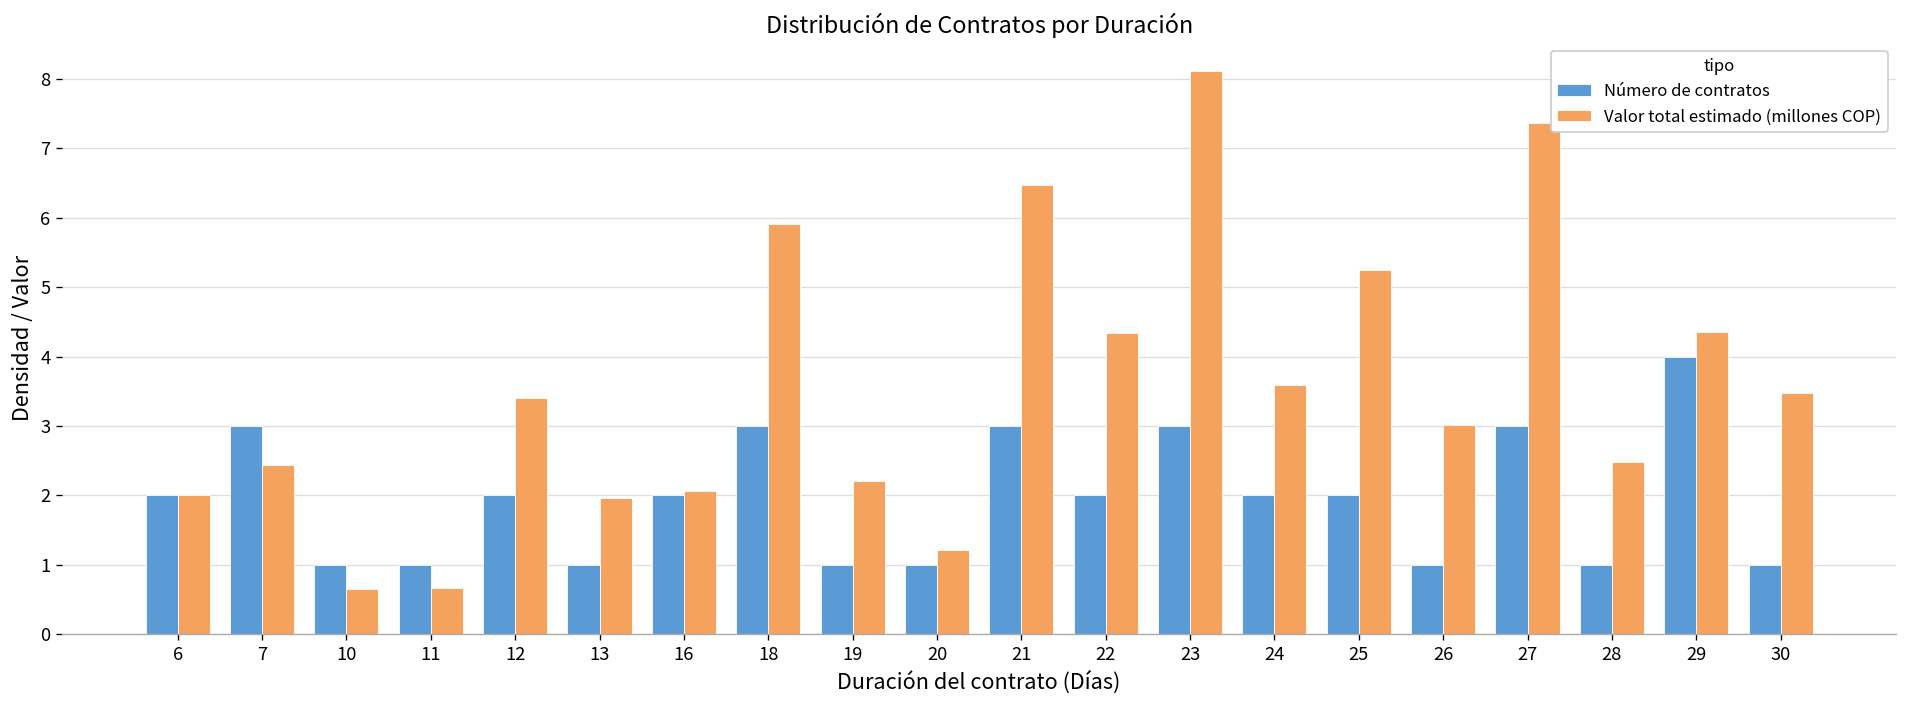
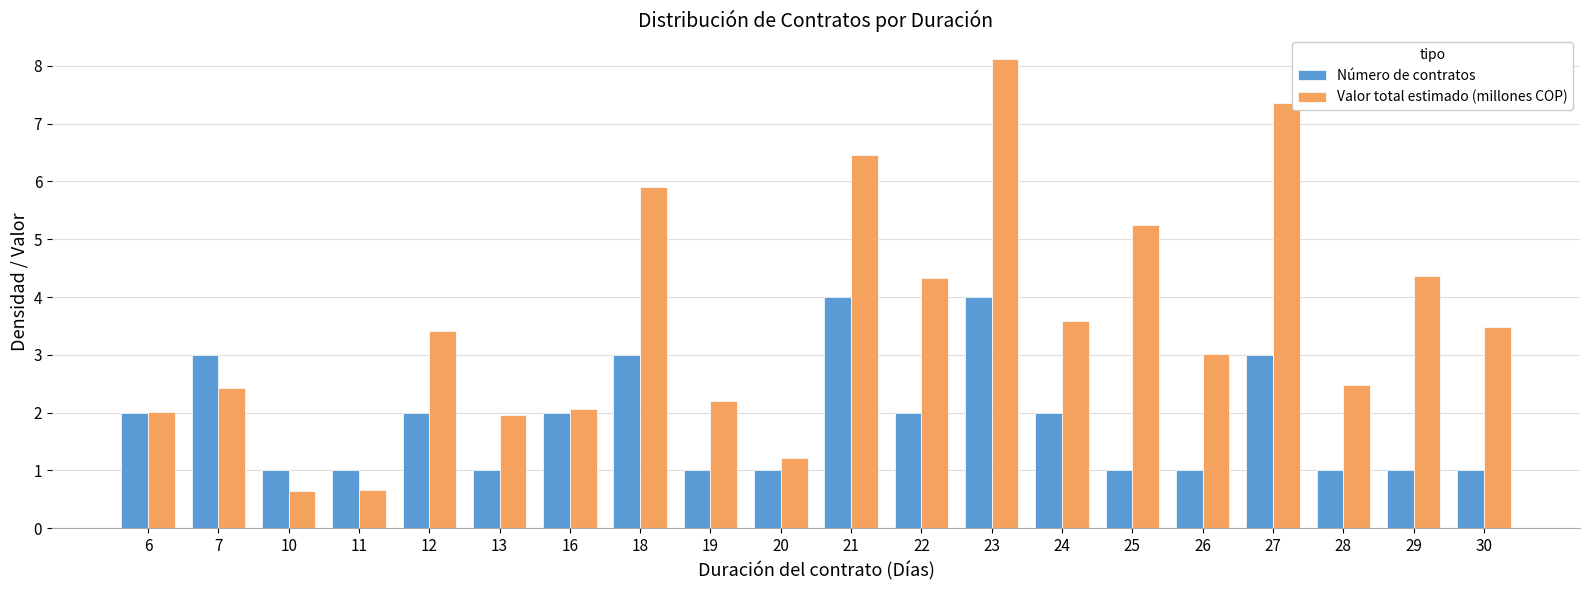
  {
    "Número de contratos": {
      "6": 2,
      "7": 3,
      "10": 1,
      "11": 1,
      "12": 2,
      "13": 1,
      "16": 2,
      "18": 3,
      "19": 1,
      "20": 1,
-     "21": 3,
+     "21": 4,
      "22": 2,
-     "23": 3,
+     "23": 4,
      "24": 2,
-     "25": 2,
+     "25": 1,
      "26": 1,
      "27": 3,
      "28": 1,
-     "29": 4,
+     "29": 1,
      "30": 1
    },
    "Valor total estimado (millones COP)": {
      "6": 2,
      "7": 2.4,
      "10": 0.7,
      "11": 0.7,
      "12": 3.4,
      "13": 2.0,
      "16": 2.1,
      "18": 5.9,
      "19": 2.2,
      "20": 1.2,
      "21": 6.5,
      "22": 4.3,
      "23": 8.1,
      "24": 3.6,
      "25": 5.2,
      "26": 3,
      "27": 7.4,
      "28": 2.5,
      "29": 4.4,
      "30": 3.5
    }
  }
